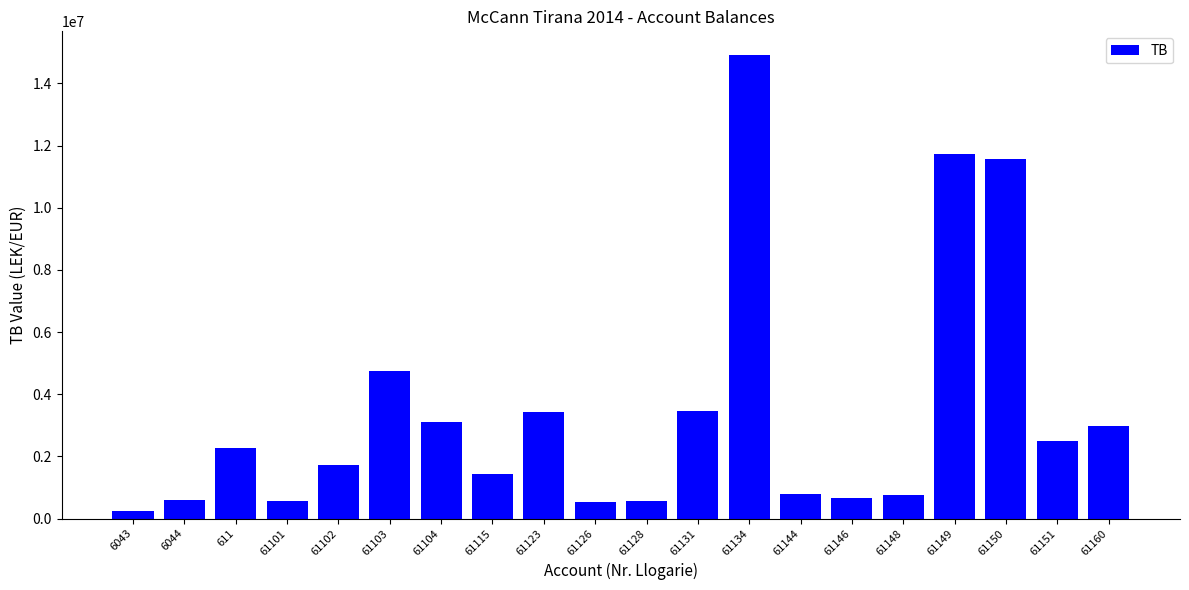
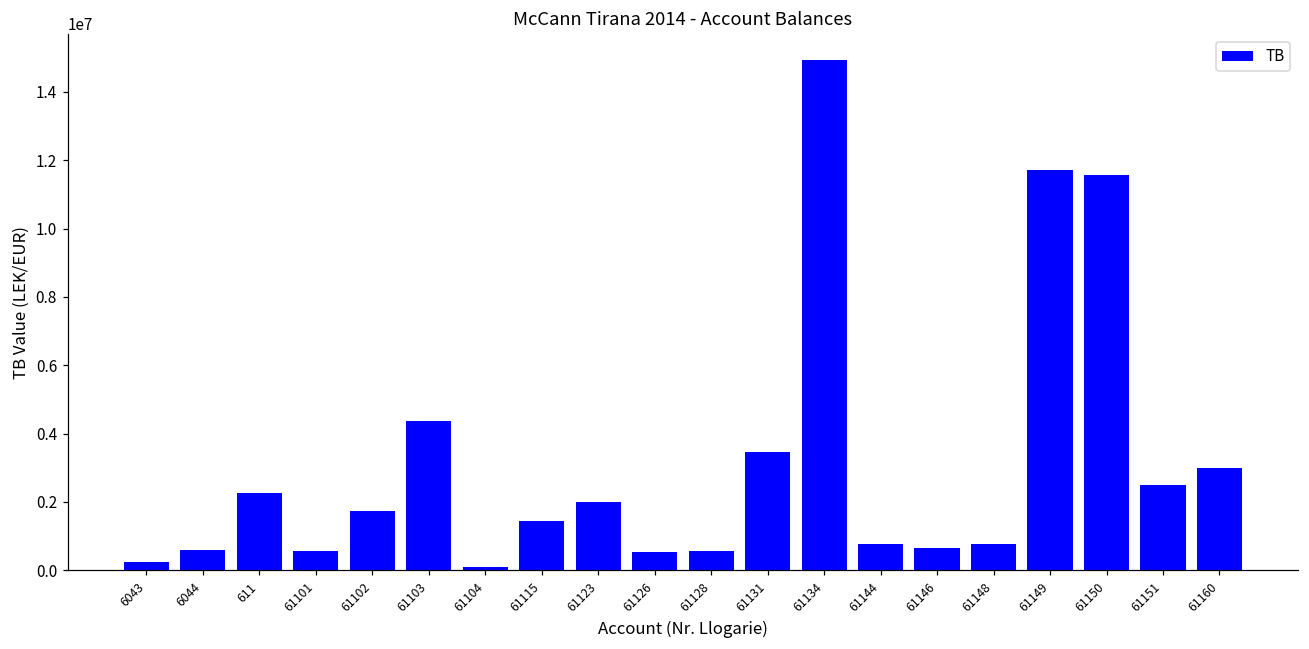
  {
    "6043": 300000,
    "6044": 600000,
    "611": 2300000,
    "61101": 600000,
    "61102": 1700000,
-   "61103": 4700000,
-   "61104": 3100000,
+   "61103": 4400000,
+   "61104": 100000,
    "61115": 1400000,
-   "61123": 3400000,
+   "61123": 2000000,
    "61126": 500000,
    "61128": 600000,
    "61131": 3500000,
    "61134": 14900000,
    "61144": 800000,
    "61146": 700000,
    "61148": 800000,
    "61149": 11700000,
    "61150": 11600000,
    "61151": 2500000,
    "61160": 3000000
  }
